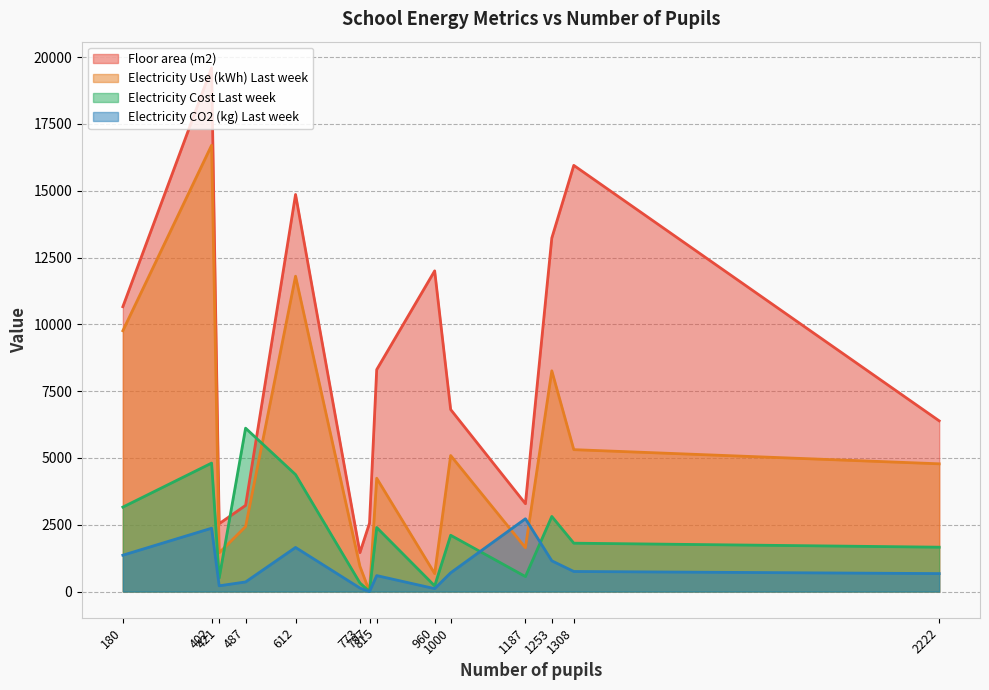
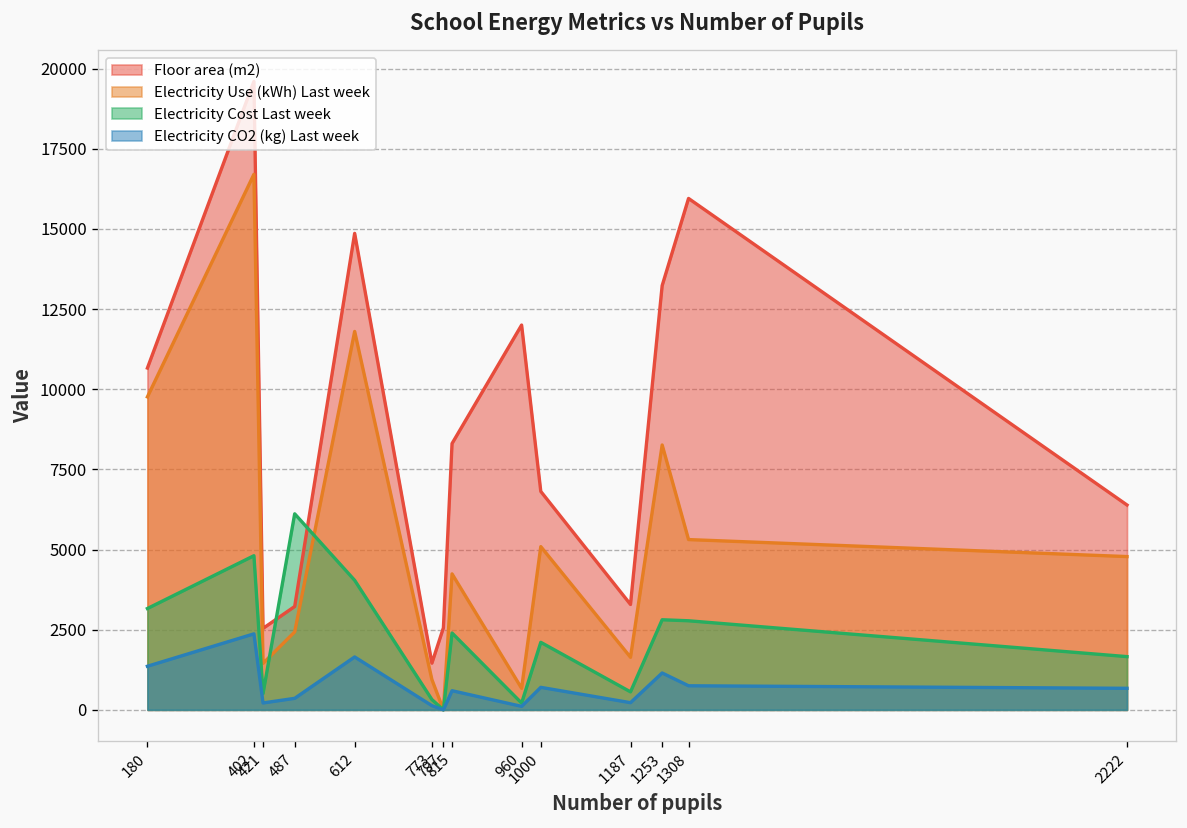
  {
    "Electricity Cost Last week": {
      "180": 3200,
      "402": 4800,
      "421": 500,
      "487": 6100,
-     "612": 4400,
+     "612": 4000,
      "773": 300,
      "815": 2400,
      "960": 200,
      "1000": 2100,
      "1187": 600,
      "1253": 2800,
-     "1308": 1800,
+     "1308": 2800,
      "2222": 1700
    },
    "Electricity CO2 (kg) Last week": {
      "180": 1400,
      "402": 2400,
      "421": 200,
      "487": 400,
      "612": 1700,
      "773": 100,
      "815": 600,
      "960": 100,
      "1000": 700,
-     "1187": 2700,
+     "1187": 200,
      "1253": 1200,
      "1308": 800,
      "2222": 700
    }
  }
